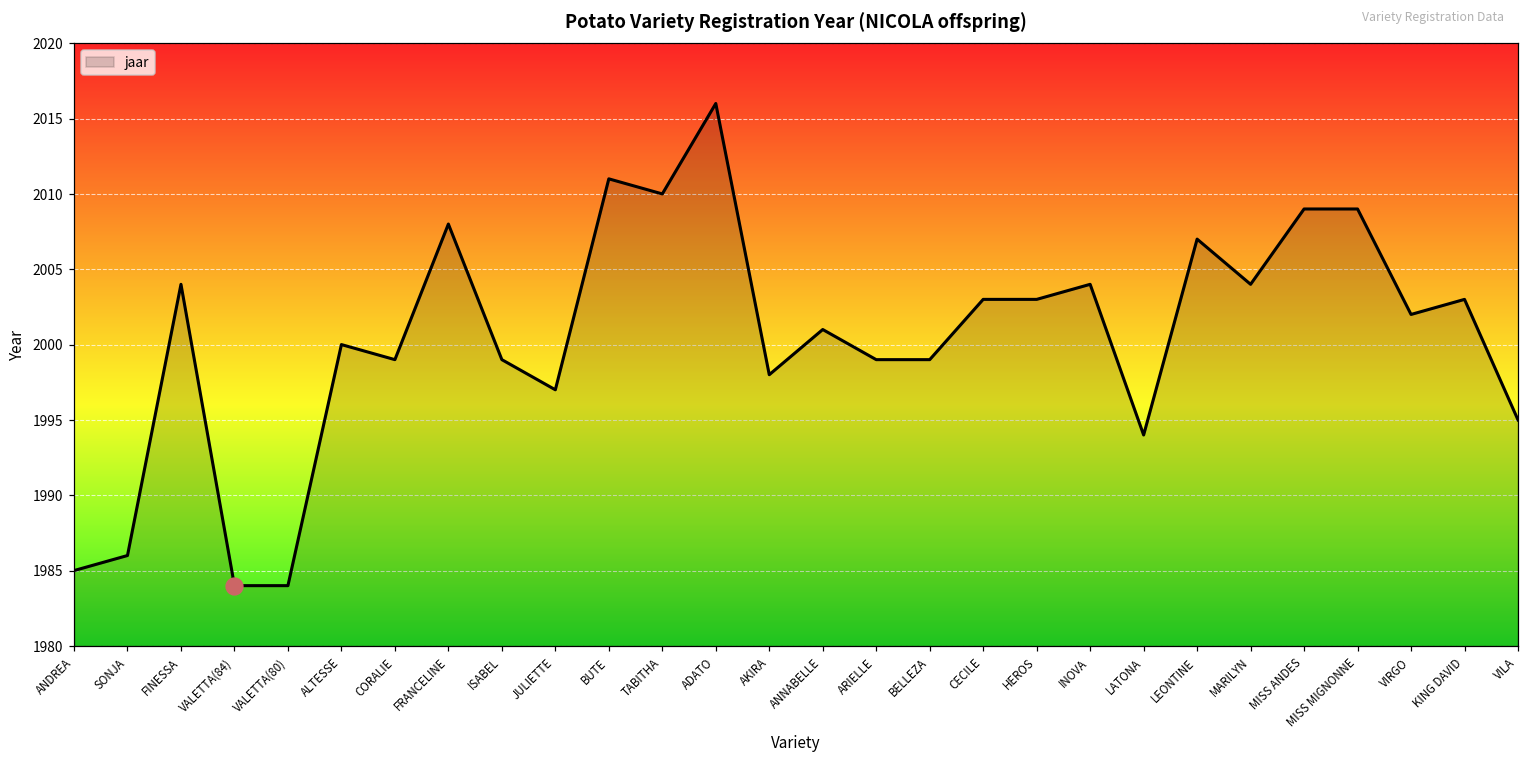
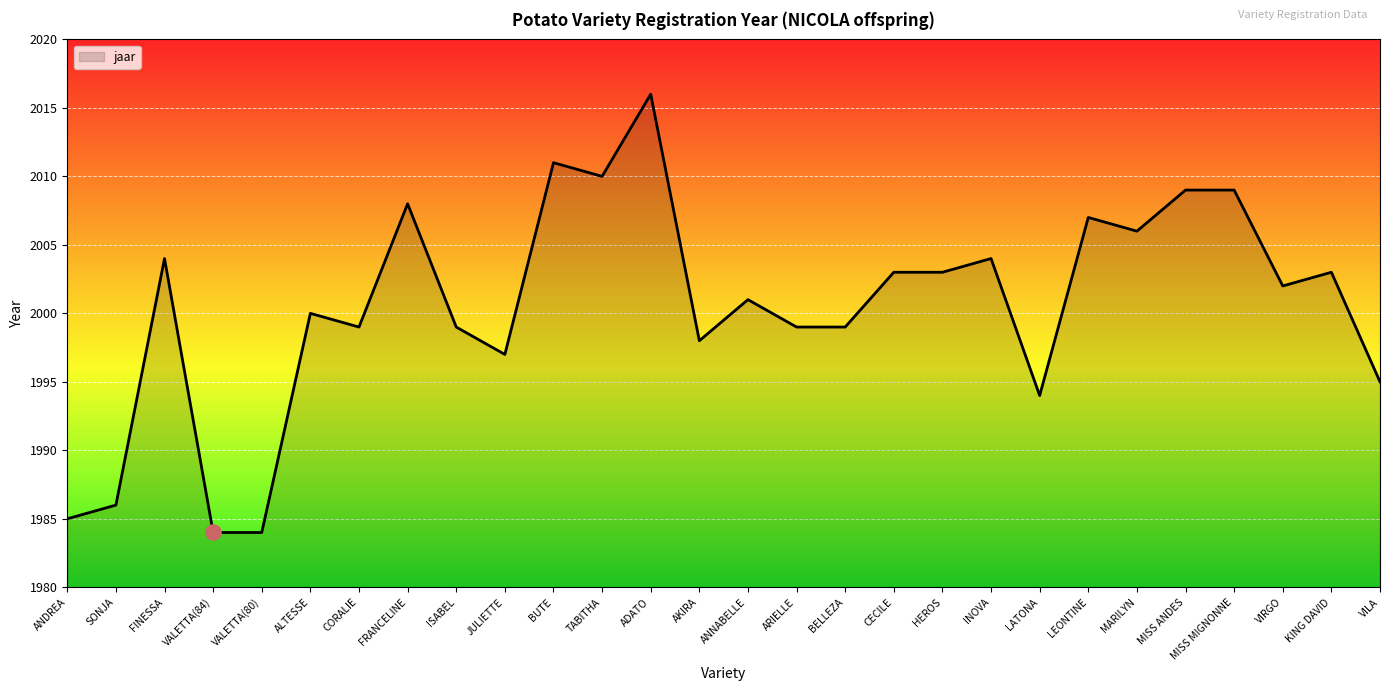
  {
    "jaar": {
      "ANDREA": 1985,
      "SONJA": 1986,
      "FINESSA": 2004,
      "VALETTA(80)": 1984,
      "ALTESSE": 2000,
      "CORALIE": 1999,
      "FRANCELINE": 2008,
      "ISABEL": 1999,
      "JULIETTE": 1997,
      "BUTE": 2011,
      "TABITHA": 2010,
      "ADATO": 2016,
      "AKIRA": 1998,
      "ANNABELLE": 2001,
      "ARIELLE": 1999,
      "BELLEZA": 1999,
      "CECILE": 2003,
      "HEROS": 2003,
      "INOVA": 2004,
      "LATONA": 1994,
      "LEONTINE": 2007,
-     "MARILYN": 2004,
+     "MARILYN": 2006,
      "MISS ANDES": 2009,
      "MISS MIGNONNE": 2009,
      "VIRGO": 2002,
      "KING DAVID": 2003,
      "VILA": 1995
    }
  }
